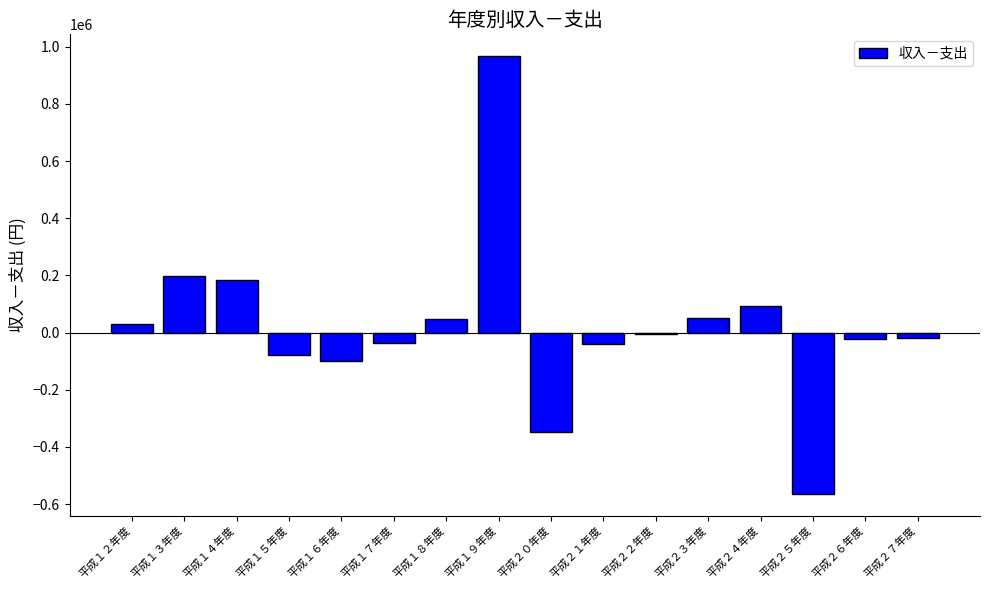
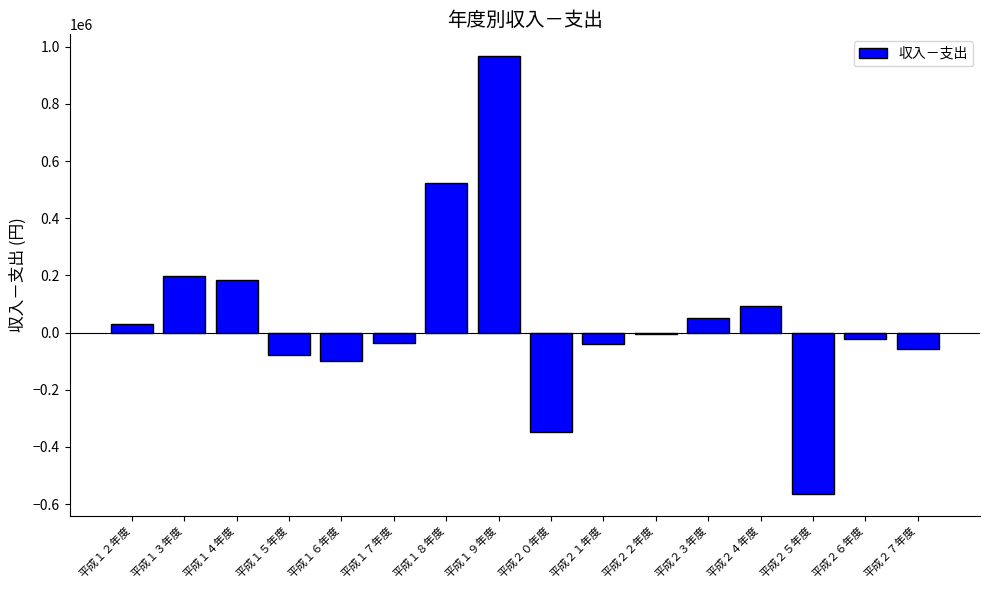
  {
    "平成１２年度": 30000,
    "平成１３年度": 200000,
    "平成１４年度": 180000,
    "平成１５年度": -80000,
    "平成１６年度": -100000,
    "平成１７年度": -40000,
-   "平成１８年度": 50000,
+   "平成１８年度": 520000,
    "平成１９年度": 970000,
    "平成２０年度": -350000,
    "平成２１年度": -40000,
    "平成２３年度": 50000,
    "平成２４年度": 90000,
    "平成２５年度": -560000,
    "平成２６年度": -20000,
-   "平成２７年度": -20000
+   "平成２７年度": -60000
  }
